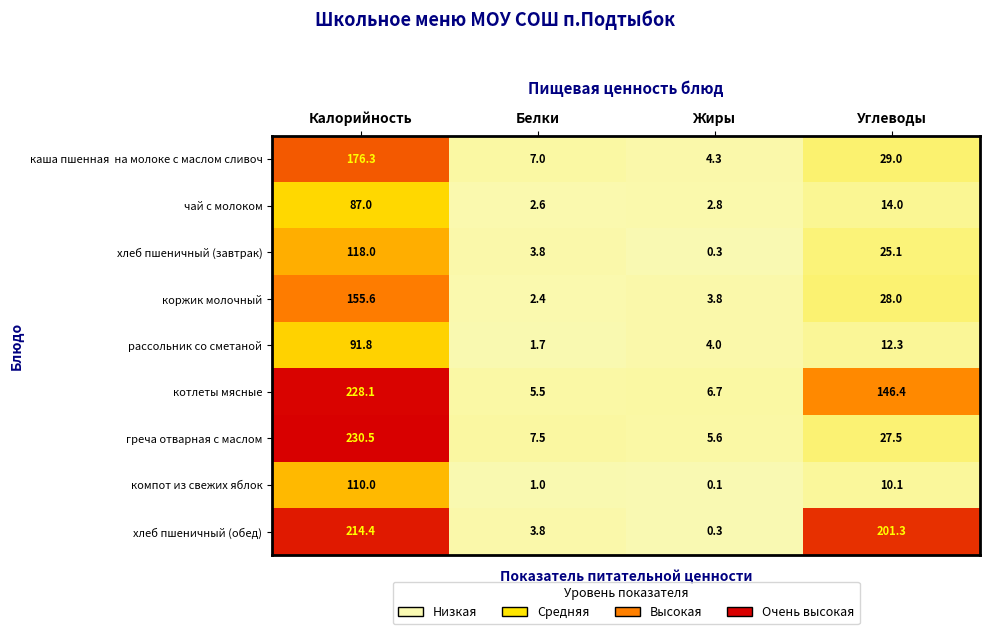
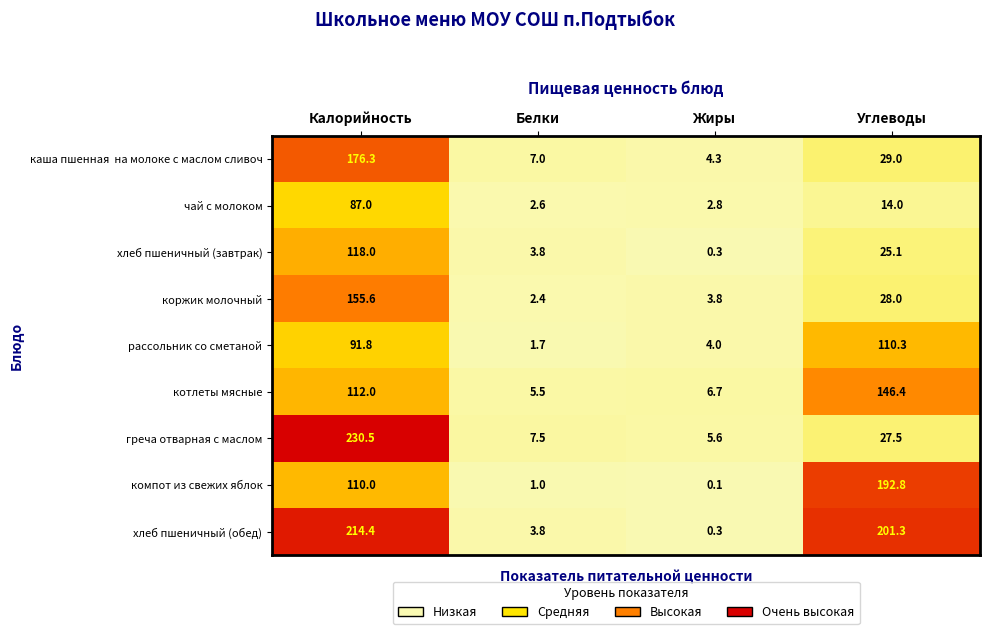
  {
    "каша пшенная на молоке с маслом сливоч": {
      "Калорийность": 176.3,
      "Белки": 7.0,
      "Жиры": 4.3,
      "Углеводы": 29.0
    },
    "чай с молоком": {
      "Калорийность": 87.0,
      "Белки": 2.6,
      "Жиры": 2.8,
      "Углеводы": 14.0
    },
    "хлеб пшеничный (завтрак)": {
      "Калорийность": 118.0,
      "Белки": 3.8,
      "Жиры": 0.3,
      "Углеводы": 25.1
    },
    "коржик молочный": {
      "Калорийность": 155.6,
      "Белки": 2.4,
      "Жиры": 3.8,
      "Углеводы": 28.0
    },
    "рассольник со сметаной": {
      "Калорийность": 91.8,
      "Белки": 1.7,
      "Жиры": 4.0,
-     "Углеводы": 12.3
+     "Углеводы": 110.3
    },
    "котлеты мясные": {
-     "Калорийность": 228.1,
+     "Калорийность": 112.0,
      "Белки": 5.5,
      "Жиры": 6.7,
      "Углеводы": 146.4
    },
    "греча отварная с маслом": {
      "Калорийность": 230.5,
      "Белки": 7.5,
      "Жиры": 5.6,
      "Углеводы": 27.5
    },
    "компот из свежих яблок": {
      "Калорийность": 110.0,
      "Белки": 1.0,
      "Жиры": 0.1,
-     "Углеводы": 10.1
+     "Углеводы": 192.8
    },
    "хлеб пшеничный (обед)": {
      "Калорийность": 214.4,
      "Белки": 3.8,
      "Жиры": 0.3,
      "Углеводы": 201.3
    }
  }
